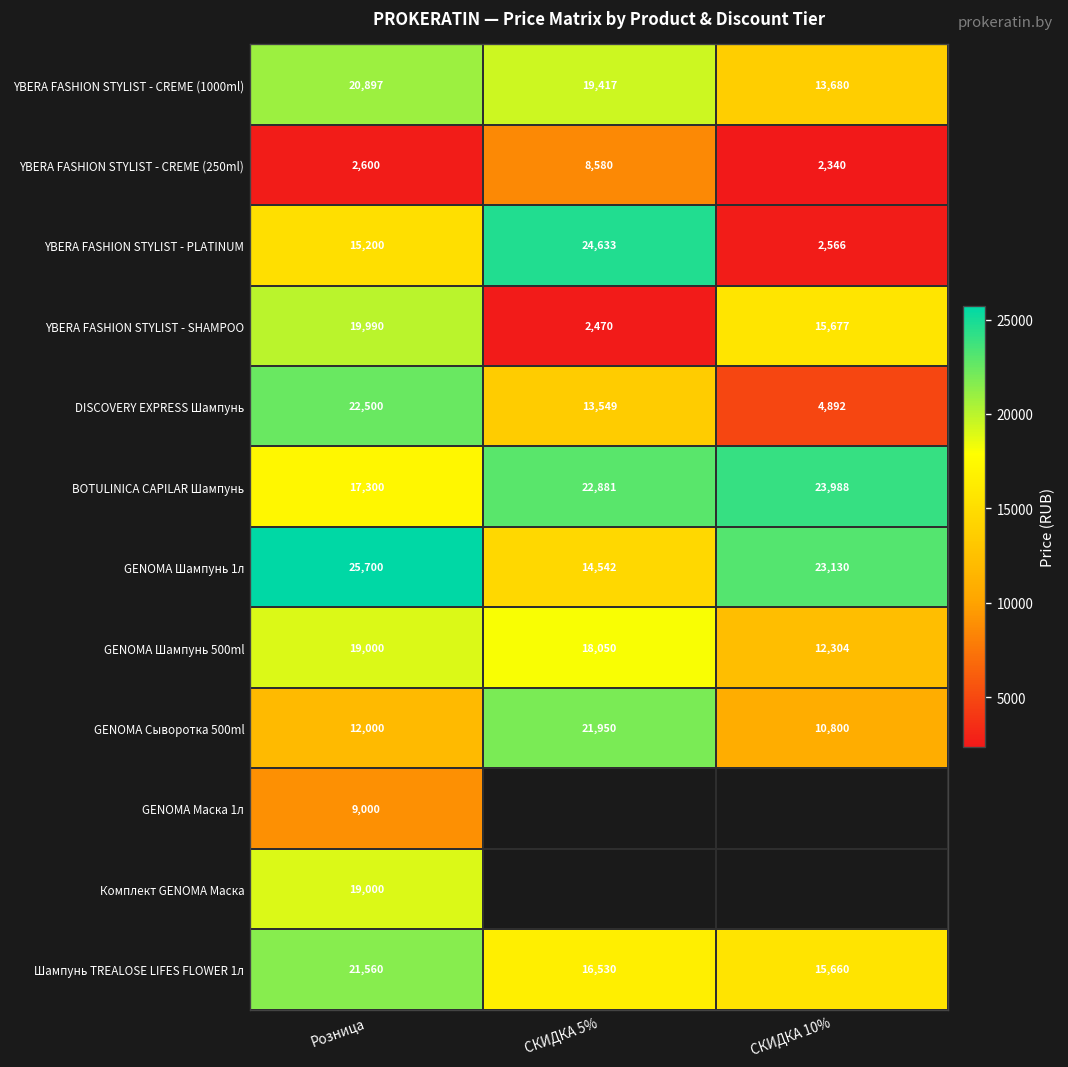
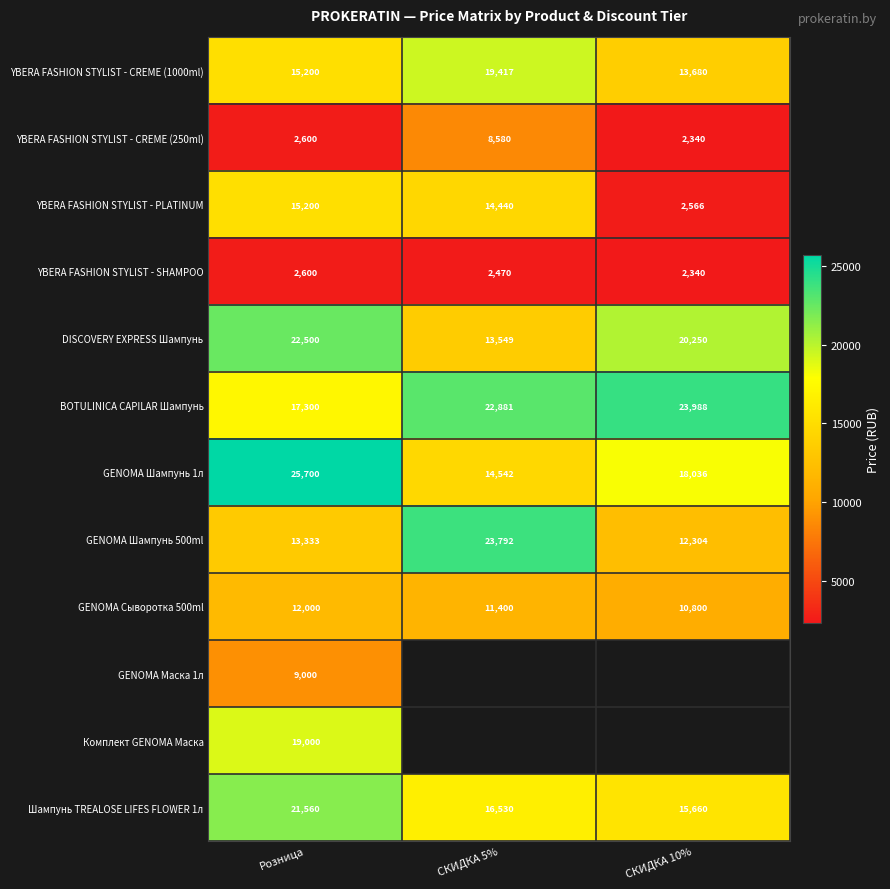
  {
    "YBERA FASHION STYLIST - CREME (1000ml)": {
-     "Розница": "20,897",
+     "Розница": "15,200",
      "СКИДКА 5%": "19,417",
      "СКИДКА 10%": "13,680"
    },
    "YBERA FASHION STYLIST - CREME (250ml)": {
      "Розница": "2,600",
      "СКИДКА 5%": "8,580",
      "СКИДКА 10%": "2,340"
    },
    "YBERA FASHION STYLIST - PLATINUM": {
      "Розница": "15,200",
-     "СКИДКА 5%": "24,633",
+     "СКИДКА 5%": "14,440",
      "СКИДКА 10%": "2,566"
    },
    "YBERA FASHION STYLIST - SHAMPOO": {
-     "Розница": "19,990",
+     "Розница": "2,600",
      "СКИДКА 5%": "2,470",
-     "СКИДКА 10%": "15,677"
+     "СКИДКА 10%": "2,340"
    },
    "DISCOVERY EXPRESS Шампунь": {
      "Розница": "22,500",
      "СКИДКА 5%": "13,549",
-     "СКИДКА 10%": "4,892"
+     "СКИДКА 10%": "20,250"
    },
    "BOTULINICA CAPILAR Шампунь": {
      "Розница": "17,300",
      "СКИДКА 5%": "22,881",
      "СКИДКА 10%": "23,988"
    },
    "GENOMA Шампунь 1л": {
      "Розница": "25,700",
      "СКИДКА 5%": "14,542",
-     "СКИДКА 10%": "23,130"
+     "СКИДКА 10%": "18,036"
    },
    "GENOMA Шампунь 500ml": {
-     "Розница": "19,000",
-     "СКИДКА 5%": "18,050",
+     "Розница": "13,333",
+     "СКИДКА 5%": "23,792",
      "СКИДКА 10%": "12,304"
    },
    "GENOMA Сыворотка 500ml": {
      "Розница": "12,000",
-     "СКИДКА 5%": "21,950",
+     "СКИДКА 5%": "11,400",
      "СКИДКА 10%": "10,800"
    },
    "GENOMA Маска 1л": {
      "Розница": "9,000"
    },
    "Комплект GENOMA Маска": {
      "Розница": "19,000"
    },
    "Шампунь TREALOSE LIFES FLOWER 1л": {
      "Розница": "21,560",
      "СКИДКА 5%": "16,530",
      "СКИДКА 10%": "15,660"
    }
  }
